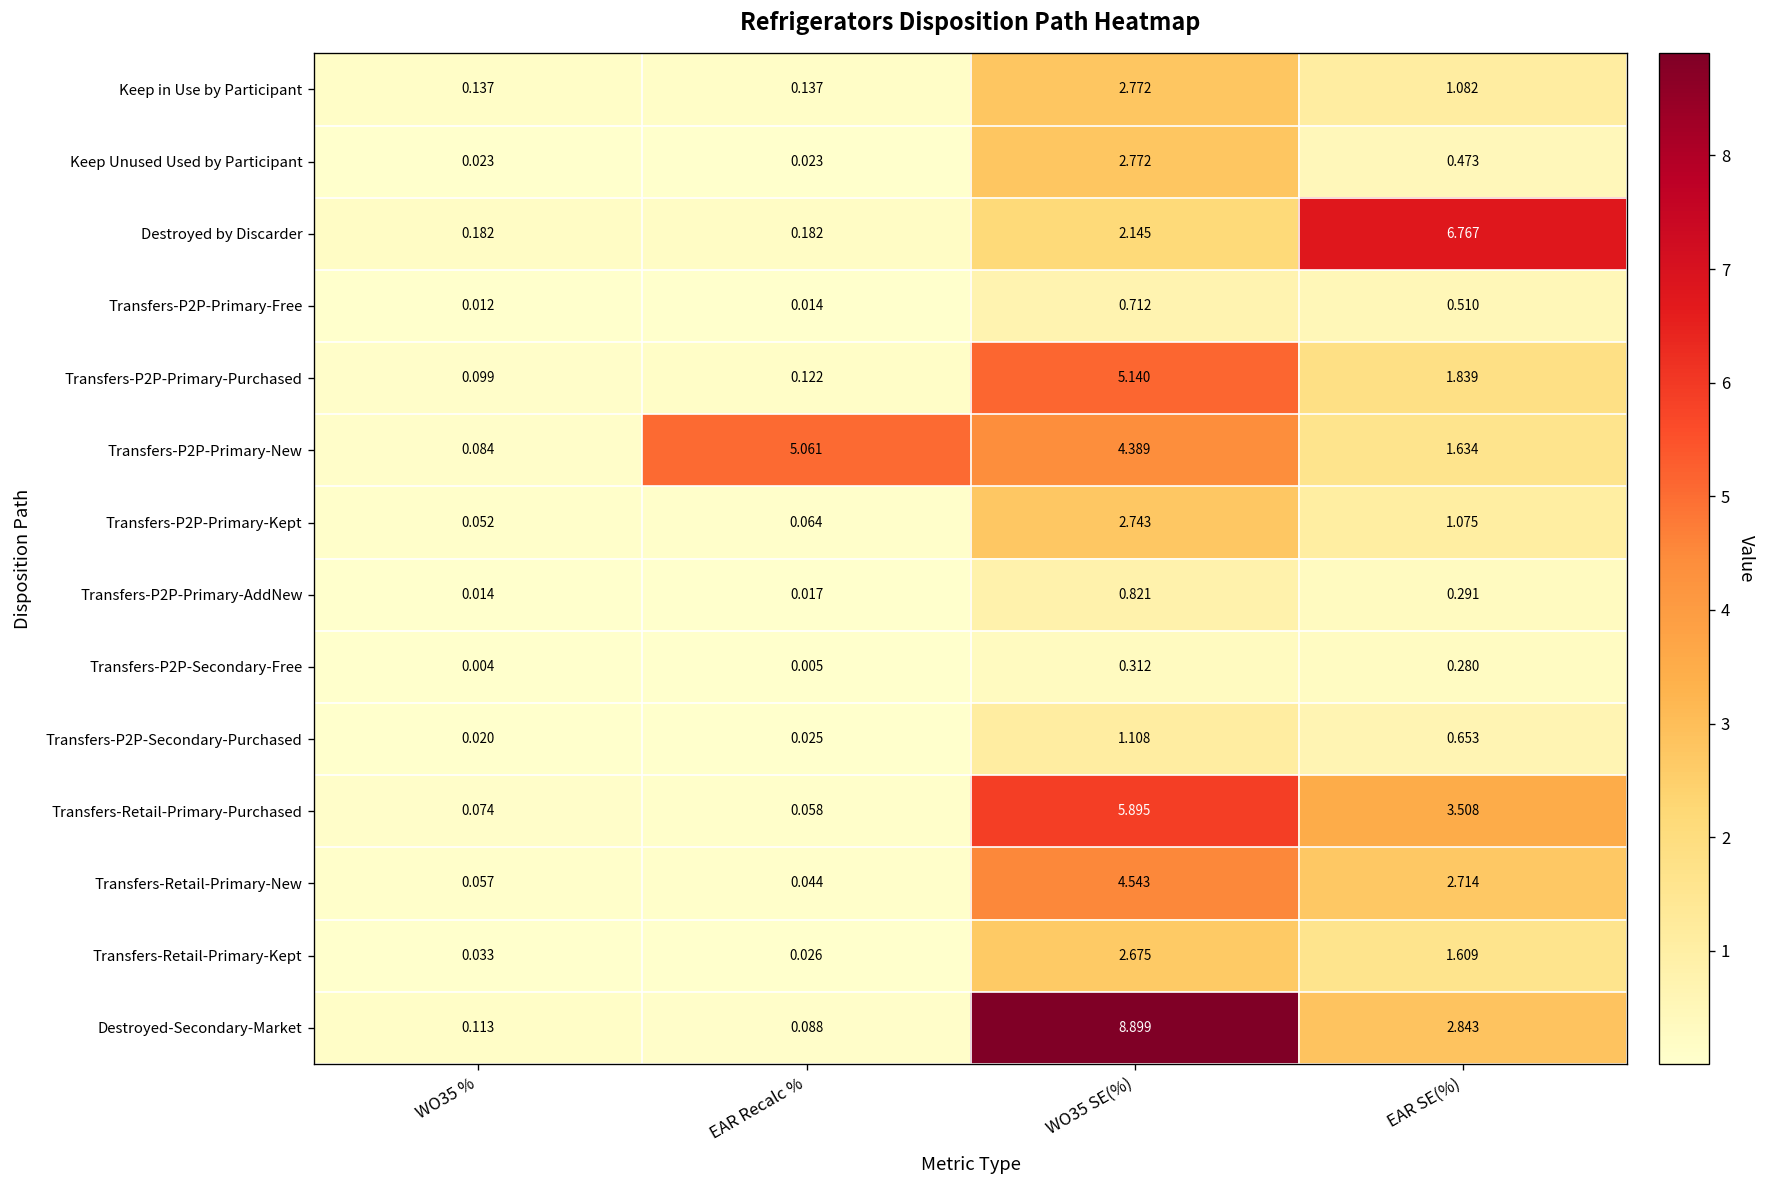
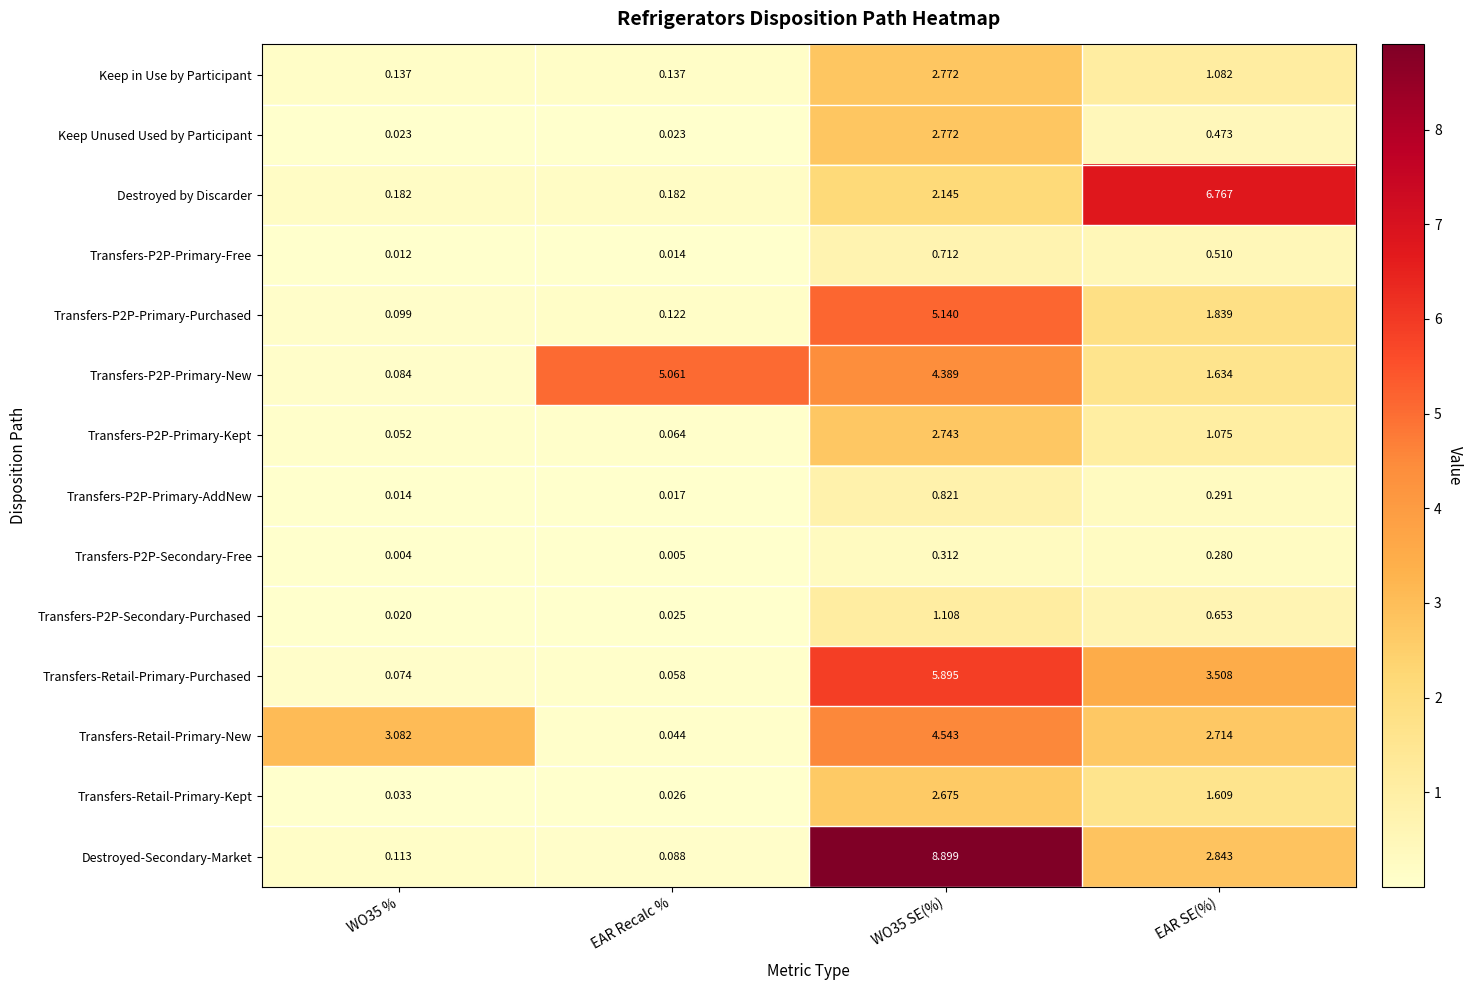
  {
    "Keep in Use by Participant": {
      "WO35 %": 0.137,
      "EAR Recalc %": 0.137,
      "WO35 SE(%)": 2.772,
      "EAR SE(%)": 1.082
    },
    "Keep Unused Used by Participant": {
      "WO35 %": 0.023,
      "EAR Recalc %": 0.023,
      "WO35 SE(%)": 2.772,
      "EAR SE(%)": 0.473
    },
    "Destroyed by Discarder": {
      "WO35 %": 0.182,
      "EAR Recalc %": 0.182,
      "WO35 SE(%)": 2.145,
      "EAR SE(%)": 6.767
    },
    "Transfers-P2P-Primary-Free": {
      "WO35 %": 0.012,
      "EAR Recalc %": 0.014,
      "WO35 SE(%)": 0.712,
      "EAR SE(%)": 0.510
    },
    "Transfers-P2P-Primary-Purchased": {
      "WO35 %": 0.099,
      "EAR Recalc %": 0.122,
      "WO35 SE(%)": 5.140,
      "EAR SE(%)": 1.839
    },
    "Transfers-P2P-Primary-New": {
      "WO35 %": 0.084,
      "EAR Recalc %": 5.061,
      "WO35 SE(%)": 4.389,
      "EAR SE(%)": 1.634
    },
    "Transfers-P2P-Primary-Kept": {
      "WO35 %": 0.052,
      "EAR Recalc %": 0.064,
      "WO35 SE(%)": 2.743,
      "EAR SE(%)": 1.075
    },
    "Transfers-P2P-Primary-AddNew": {
      "WO35 %": 0.014,
      "EAR Recalc %": 0.017,
      "WO35 SE(%)": 0.821,
      "EAR SE(%)": 0.291
    },
    "Transfers-P2P-Secondary-Free": {
      "WO35 %": 0.004,
      "EAR Recalc %": 0.005,
      "WO35 SE(%)": 0.312,
      "EAR SE(%)": 0.280
    },
    "Transfers-P2P-Secondary-Purchased": {
      "WO35 %": 0.020,
      "EAR Recalc %": 0.025,
      "WO35 SE(%)": 1.108,
      "EAR SE(%)": 0.653
    },
    "Transfers-Retail-Primary-Purchased": {
      "WO35 %": 0.074,
      "EAR Recalc %": 0.058,
      "WO35 SE(%)": 5.895,
      "EAR SE(%)": 3.508
    },
    "Transfers-Retail-Primary-New": {
-     "WO35 %": 0.057,
+     "WO35 %": 3.082,
      "EAR Recalc %": 0.044,
      "WO35 SE(%)": 4.543,
      "EAR SE(%)": 2.714
    },
    "Transfers-Retail-Primary-Kept": {
      "WO35 %": 0.033,
      "EAR Recalc %": 0.026,
      "WO35 SE(%)": 2.675,
      "EAR SE(%)": 1.609
    },
    "Destroyed-Secondary-Market": {
      "WO35 %": 0.113,
      "EAR Recalc %": 0.088,
      "WO35 SE(%)": 8.899,
      "EAR SE(%)": 2.843
    }
  }
